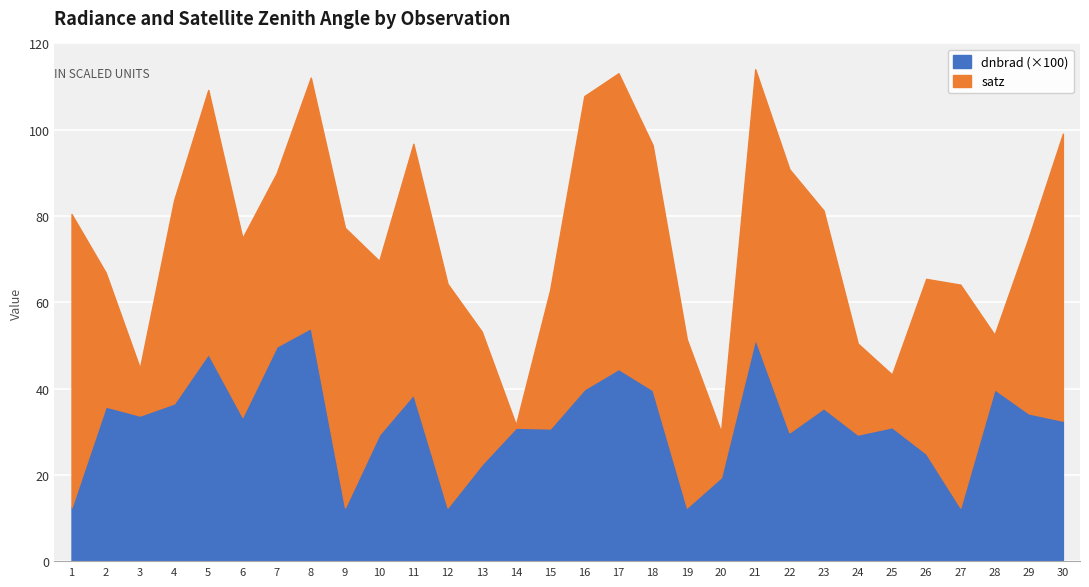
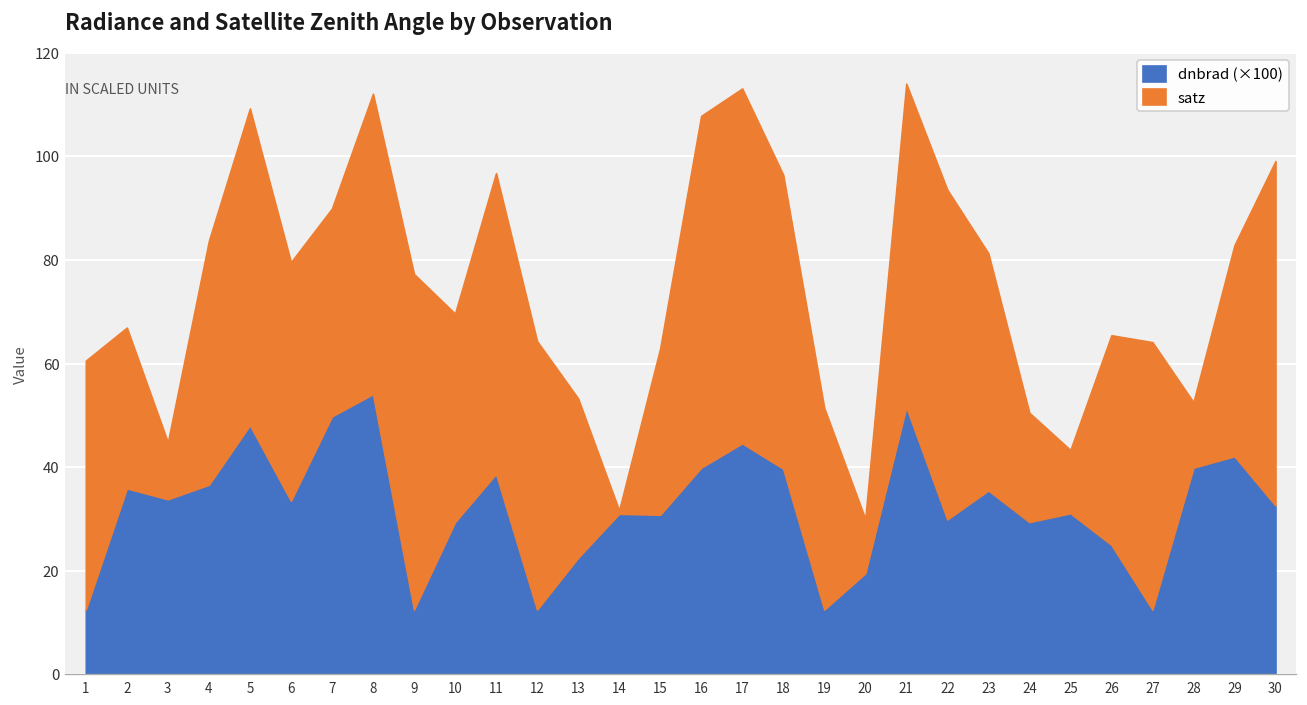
  {
    "dnbrad (×100)": {
-     "29": 34
+     "29": 42
    },
    "satz": {
-     "1": 68,
+     "1": 48,
      "2": 31,
      "3": 11,
      "4": 47,
      "5": 61,
-     "6": 41,
+     "6": 46,
      "7": 40,
      "8": 58,
      "9": 65,
      "10": 40,
      "11": 58,
      "12": 52,
      "13": 31,
      "14": 1,
      "15": 32,
      "16": 68,
      "17": 69,
      "18": 57,
      "19": 39,
      "20": 11,
      "21": 62,
-     "22": 61,
+     "22": 64,
      "23": 46,
      "24": 21,
      "25": 12,
      "26": 40,
      "27": 52,
      "28": 13,
      "29": 41,
      "30": 66
    }
  }
